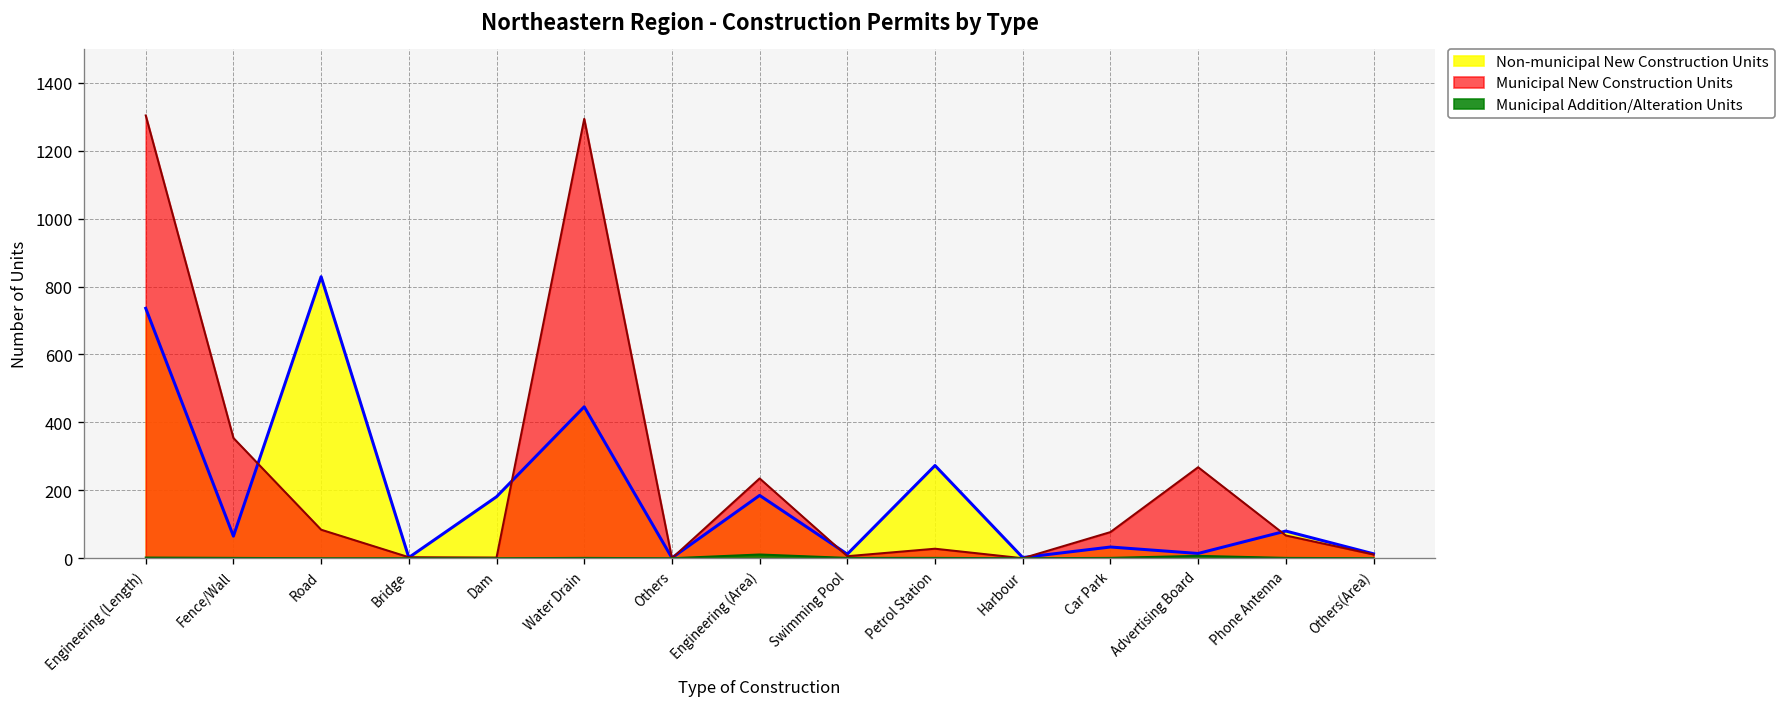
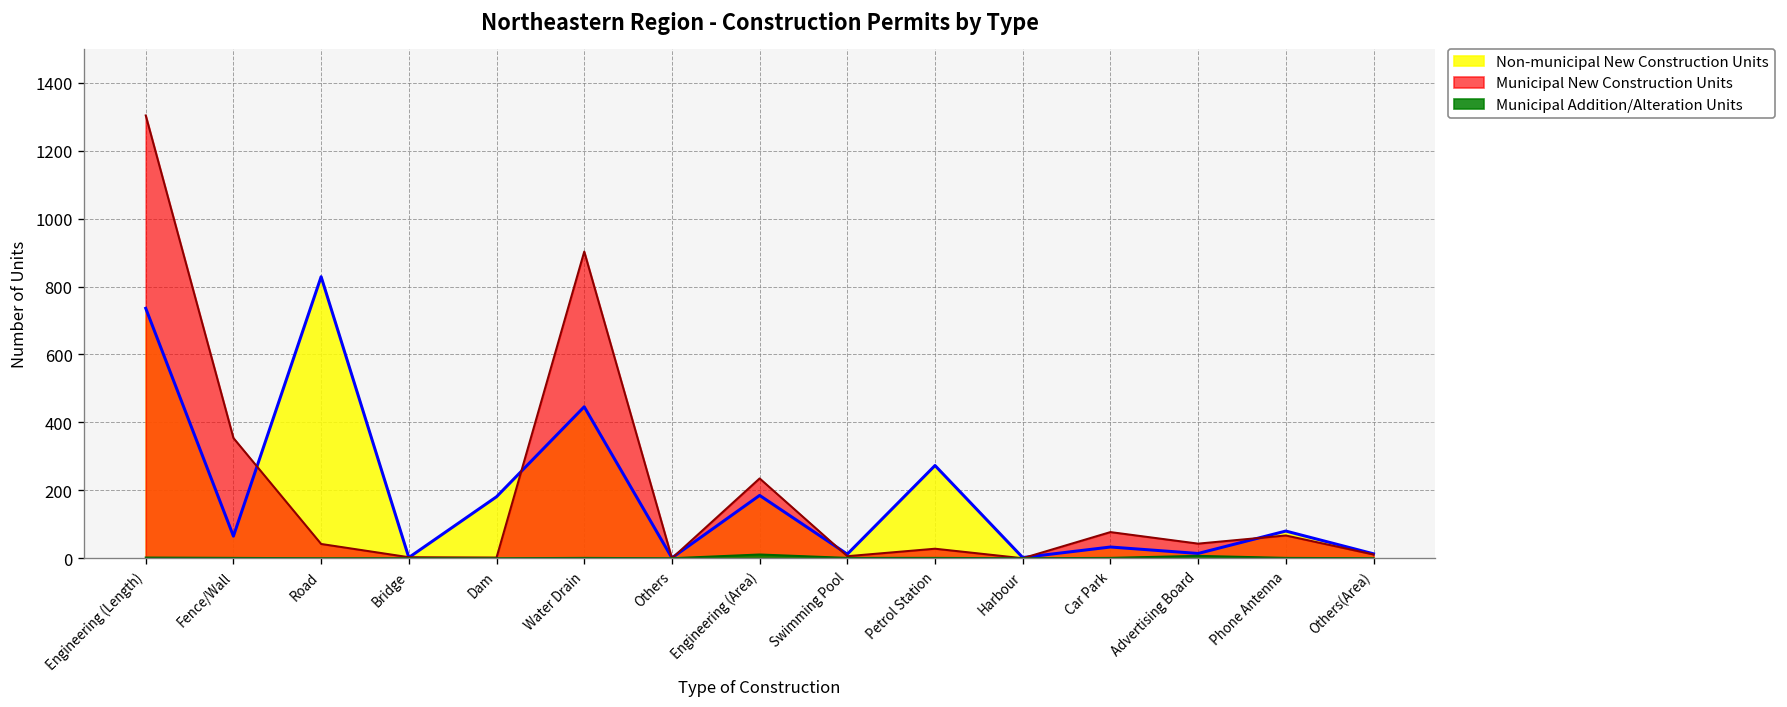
  {
    "Non-municipal New Construction Units": {
      "Engineering (Length)": 740,
      "Fence/Wall": 70,
      "Road": 830,
      "Dam": 180,
      "Water Drain": 450,
      "Engineering (Area)": 190,
      "Petrol Station": 270,
      "Car Park": 30,
      "Phone Antenna": 80
    },
    "Municipal New Construction Units": {
      "Engineering (Length)": 1300,
      "Fence/Wall": 350,
-     "Road": 80,
-     "Water Drain": 1290,
+     "Road": 40,
+     "Water Drain": 900,
      "Engineering (Area)": 240,
      "Petrol Station": 30,
      "Car Park": 80,
-     "Advertising Board": 270,
+     "Advertising Board": 40,
      "Phone Antenna": 70
    },
    "Municipal Addition/Alteration Units": {
      "Engineering (Length)": 0,
      "Fence/Wall": 0,
      "Road": 0,
      "Water Drain": 0,
      "Engineering (Area)": 10,
      "Petrol Station": 0,
      "Car Park": 0,
      "Phone Antenna": 0,
      "Others(Area)": 0
    }
  }
